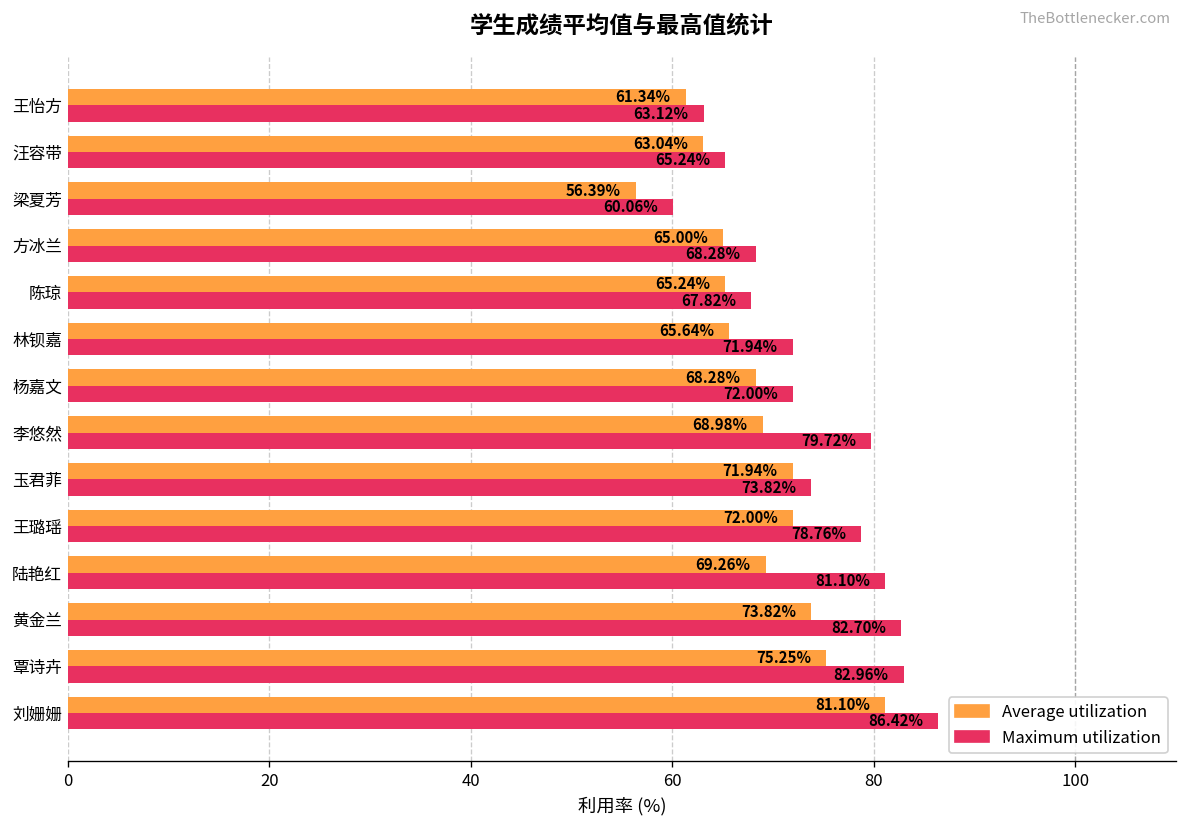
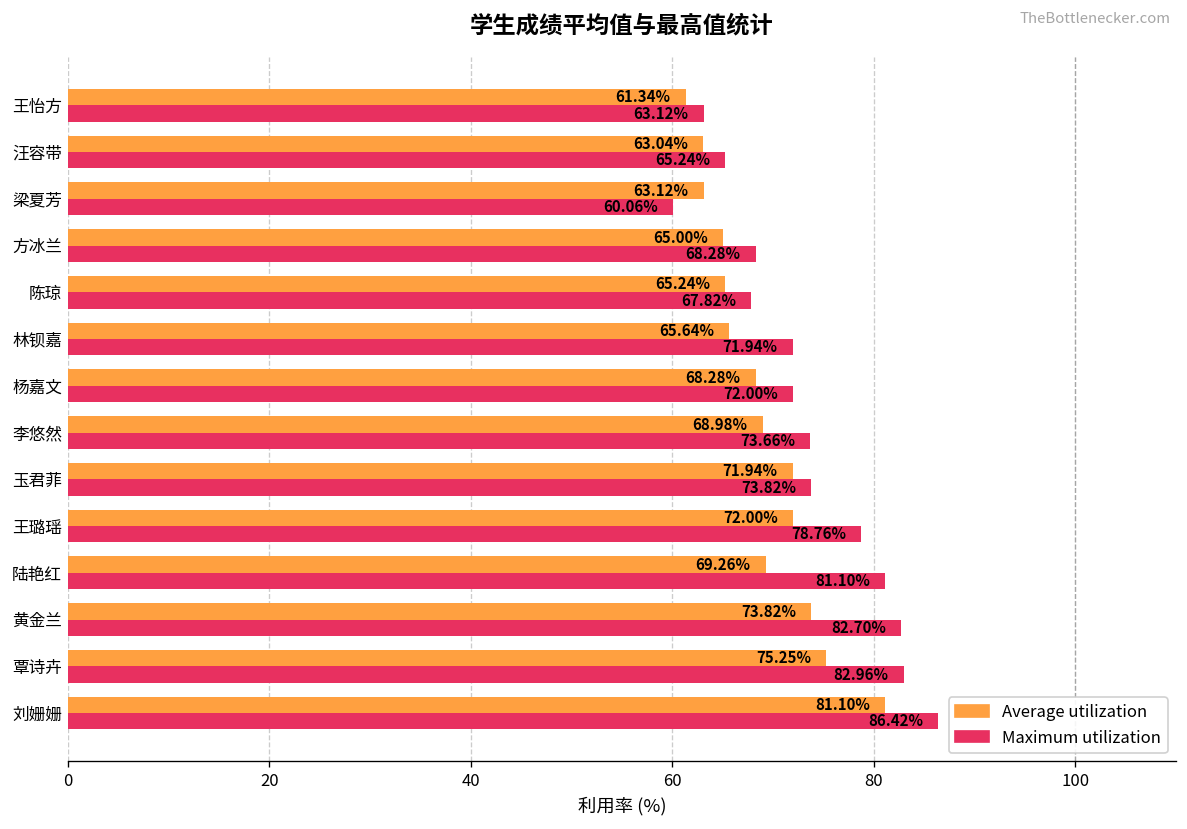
  {
    "Average utilization": {
      "王怡方": "61.34%",
      "汪容带": "63.04%",
-     "梁夏芳": "56.39%",
+     "梁夏芳": "63.12%",
      "方冰兰": "65.00%",
      "陈琼": "65.24%",
      "林钡嘉": "65.64%",
      "杨嘉文": "68.28%",
      "李悠然": "68.98%",
      "玉君菲": "71.94%",
      "王璐瑶": "72.00%",
      "陆艳红": "69.26%",
      "黄金兰": "73.82%",
      "覃诗卉": "75.25%",
      "刘姗姗": "81.10%"
    },
    "Maximum utilization": {
      "王怡方": "63.12%",
      "汪容带": "65.24%",
      "梁夏芳": "60.06%",
      "方冰兰": "68.28%",
      "陈琼": "67.82%",
      "林钡嘉": "71.94%",
      "杨嘉文": "72.00%",
-     "李悠然": "79.72%",
+     "李悠然": "73.66%",
      "玉君菲": "73.82%",
      "王璐瑶": "78.76%",
      "陆艳红": "81.10%",
      "黄金兰": "82.70%",
      "覃诗卉": "82.96%",
      "刘姗姗": "86.42%"
    }
  }
